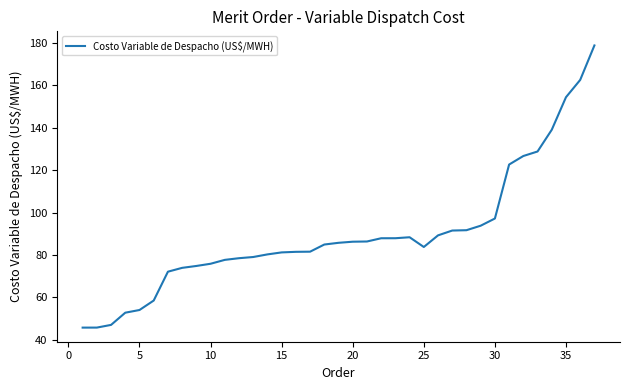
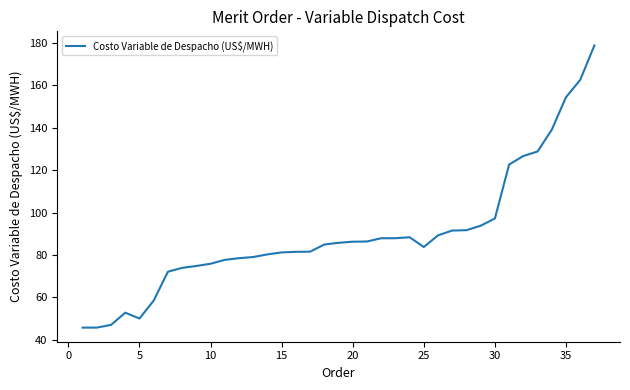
  {
-   "5": 54,
+   "5": 50,
    "10": 76,
    "15": 81,
    "20": 86,
    "25": 84,
    "30": 97,
    "35": 154
  }
